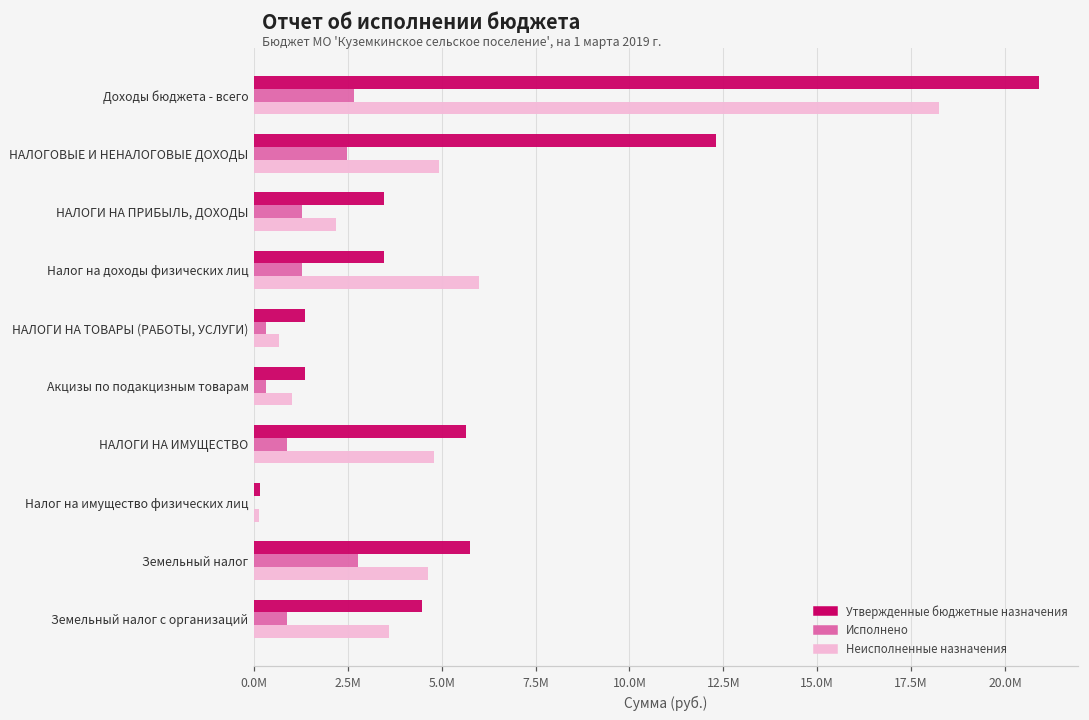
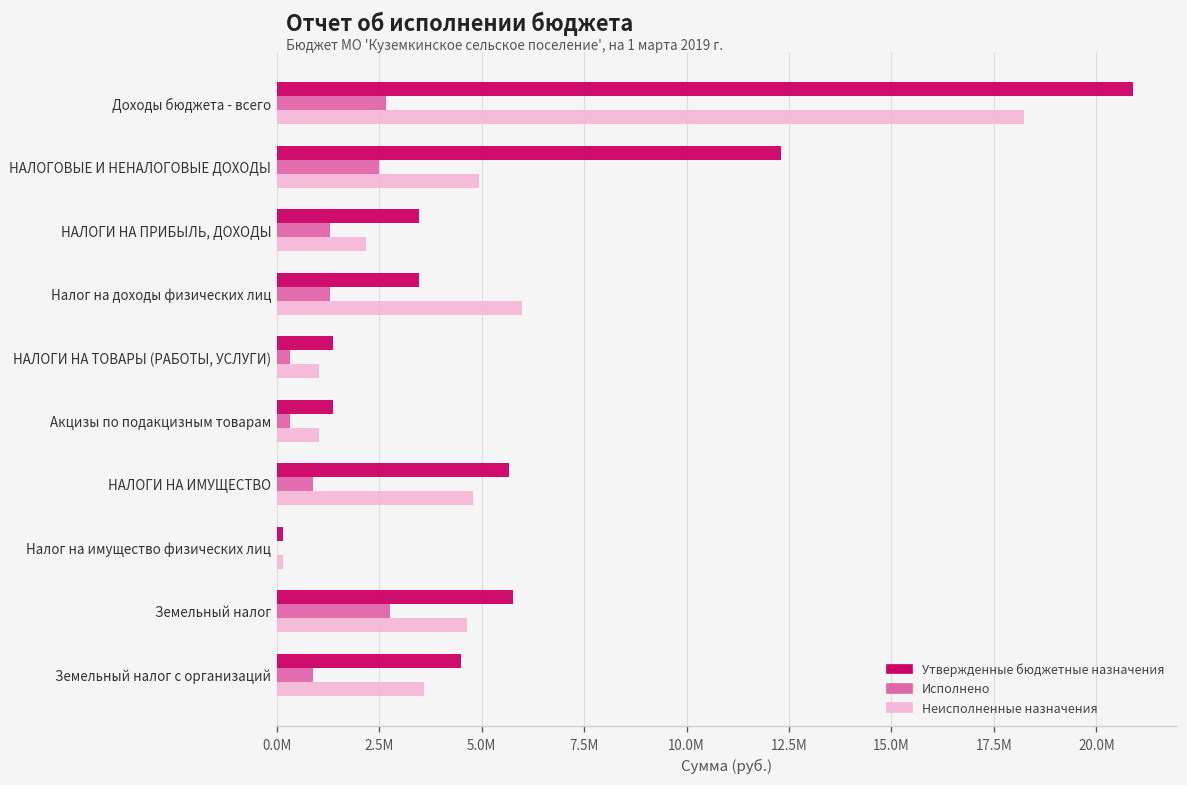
  {
    "Утвержденные бюджетные назначения": {
      "Доходы бюджета - всего": 20900000,
      "НАЛОГОВЫЕ И НЕНАЛОГОВЫЕ ДОХОДЫ": 12300000,
      "НАЛОГИ НА ПРИБЫЛЬ, ДОХОДЫ": 3500000,
      "Налог на доходы физических лиц": 3500000,
      "НАЛОГИ НА ТОВАРЫ (РАБОТЫ, УСЛУГИ)": 1400000,
      "Акцизы по подакцизным товарам": 1400000,
      "НАЛОГИ НА ИМУЩЕСТВО": 5700000,
      "Налог на имущество физических лиц": 200000,
      "Земельный налог": 5800000,
      "Земельный налог с организаций": 4500000
    },
    "Исполнено": {
      "Доходы бюджета - всего": 2700000,
      "НАЛОГОВЫЕ И НЕНАЛОГОВЫЕ ДОХОДЫ": 2500000,
      "НАЛОГИ НА ПРИБЫЛЬ, ДОХОДЫ": 1300000,
      "Налог на доходы физических лиц": 1300000,
      "НАЛОГИ НА ТОВАРЫ (РАБОТЫ, УСЛУГИ)": 300000,
      "Акцизы по подакцизным товарам": 300000,
      "НАЛОГИ НА ИМУЩЕСТВО": 900000,
      "Земельный налог": 2800000,
      "Земельный налог с организаций": 900000
    },
    "Неисполненные назначения": {
      "Доходы бюджета - всего": 18200000,
      "НАЛОГОВЫЕ И НЕНАЛОГОВЫЕ ДОХОДЫ": 4900000,
      "НАЛОГИ НА ПРИБЫЛЬ, ДОХОДЫ": 2200000,
      "Налог на доходы физических лиц": 6000000,
-     "НАЛОГИ НА ТОВАРЫ (РАБОТЫ, УСЛУГИ)": 700000,
+     "НАЛОГИ НА ТОВАРЫ (РАБОТЫ, УСЛУГИ)": 1000000,
      "Акцизы по подакцизным товарам": 1000000,
      "НАЛОГИ НА ИМУЩЕСТВО": 4800000,
      "Налог на имущество физических лиц": 100000,
      "Земельный налог": 4600000,
      "Земельный налог с организаций": 3600000
    }
  }
